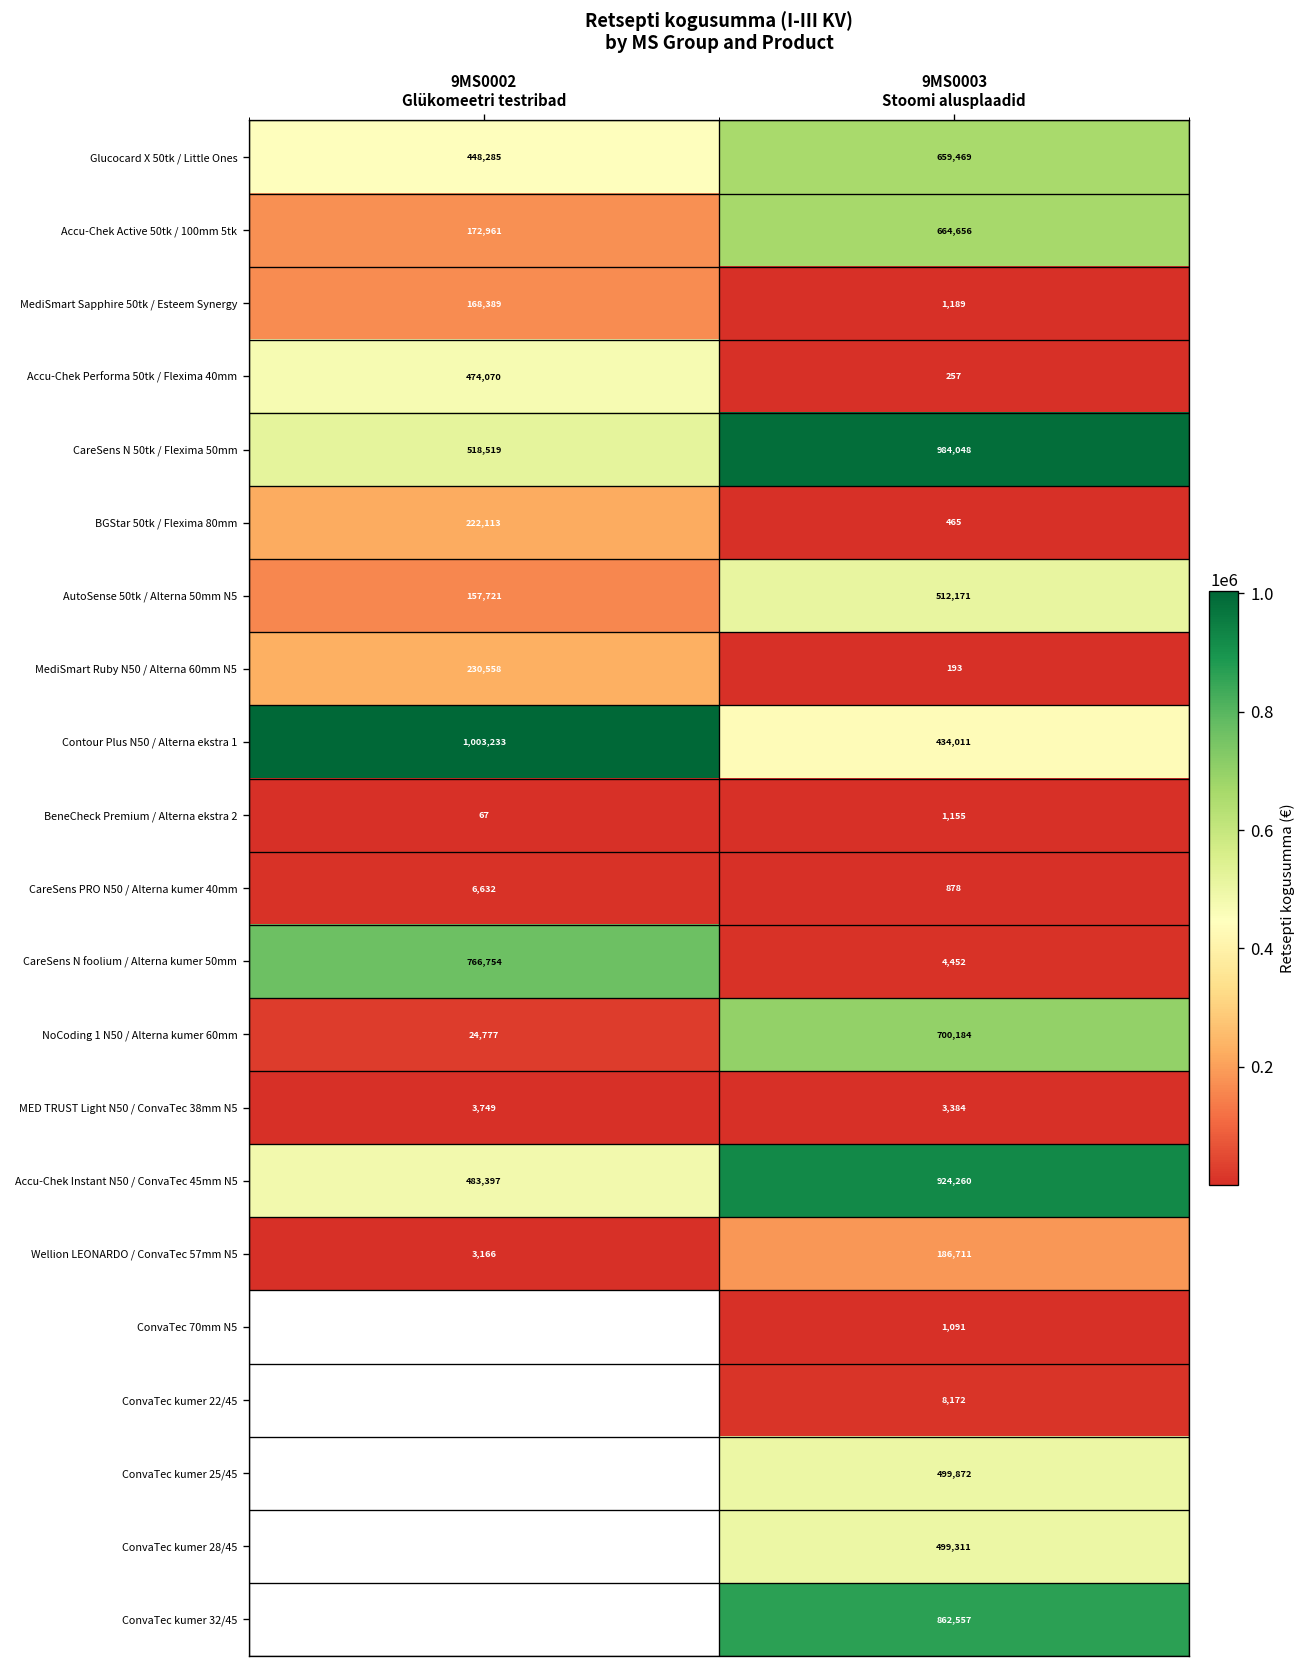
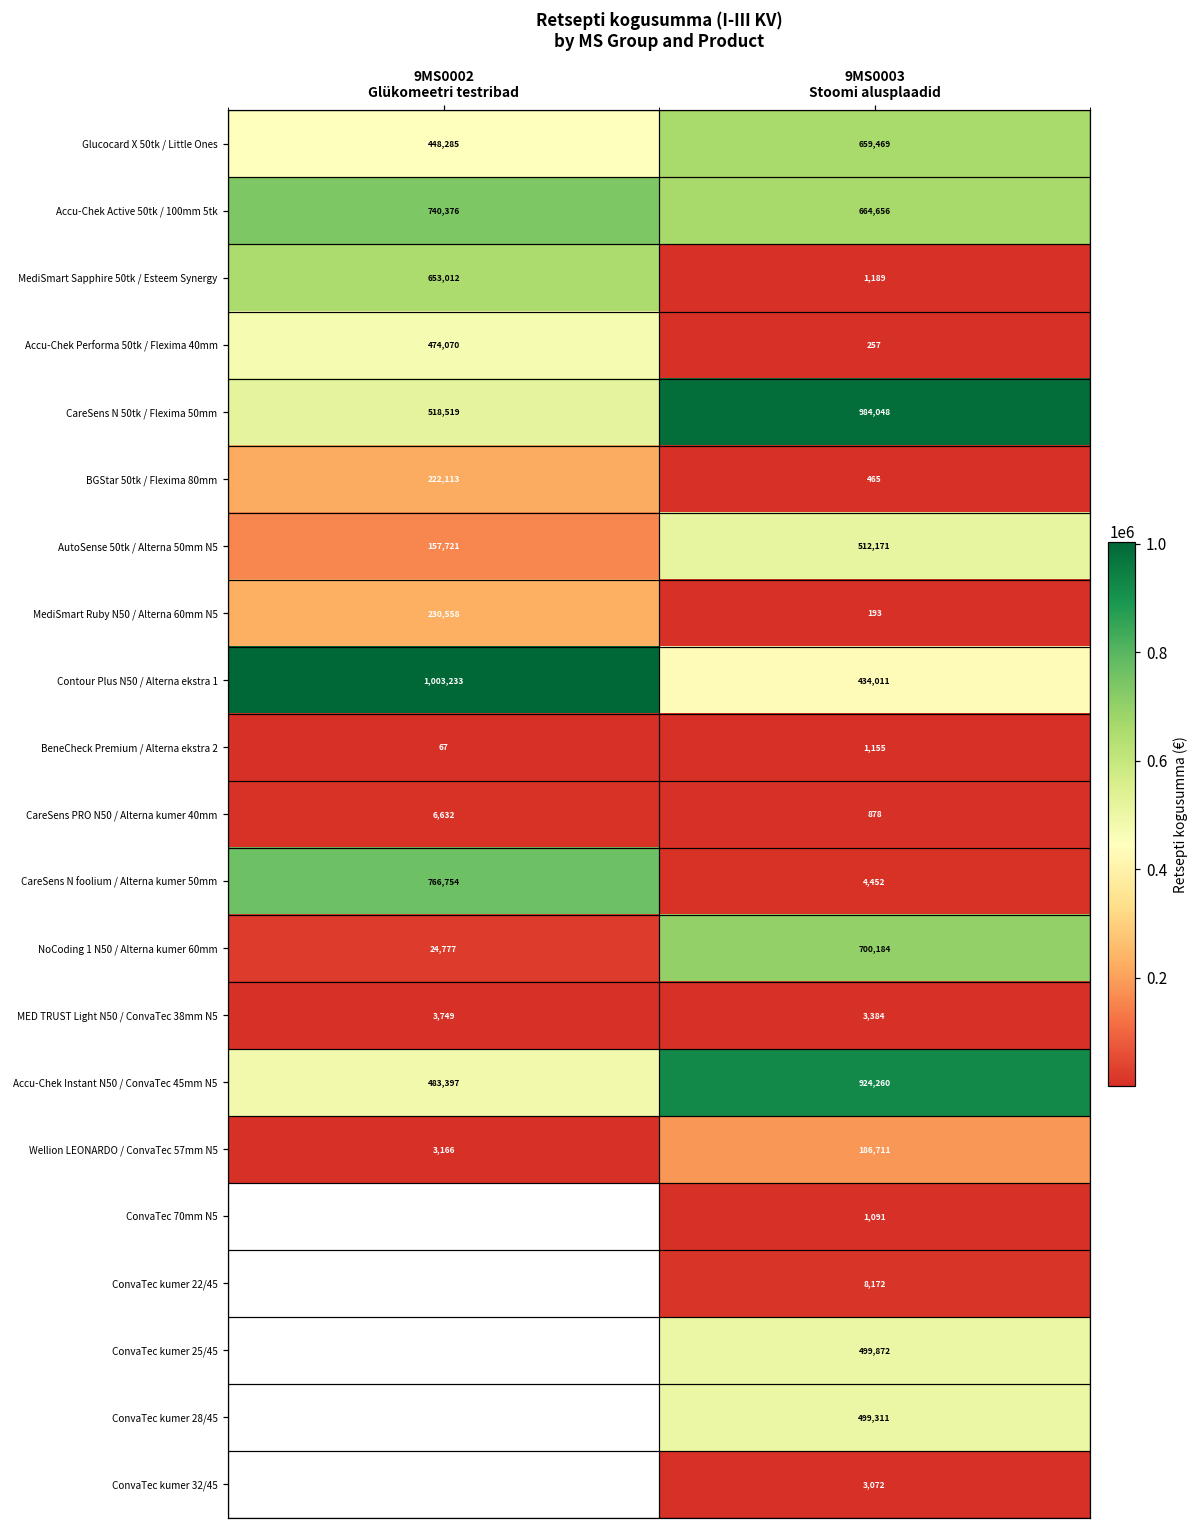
  {
    "Glucocard X 50tk / Little Ones": {
      "9MS0002 Glükomeetri testribad": "448,285",
      "9MS0003 Stoomi alusplaadid": "659,469"
    },
    "Accu-Chek Active 50tk / 100mm 5tk": {
-     "9MS0002 Glükomeetri testribad": "172,961",
+     "9MS0002 Glükomeetri testribad": "740,376",
      "9MS0003 Stoomi alusplaadid": "664,656"
    },
    "MediSmart Sapphire 50tk / Esteem Synergy": {
-     "9MS0002 Glükomeetri testribad": "168,389",
+     "9MS0002 Glükomeetri testribad": "653,012",
      "9MS0003 Stoomi alusplaadid": "1,189"
    },
    "Accu-Chek Performa 50tk / Flexima 40mm": {
      "9MS0002 Glükomeetri testribad": "474,070",
      "9MS0003 Stoomi alusplaadid": "257"
    },
    "CareSens N 50tk / Flexima 50mm": {
      "9MS0002 Glükomeetri testribad": "518,519",
      "9MS0003 Stoomi alusplaadid": "984,048"
    },
    "BGStar 50tk / Flexima 80mm": {
      "9MS0002 Glükomeetri testribad": "222,113",
      "9MS0003 Stoomi alusplaadid": "465"
    },
    "AutoSense 50tk / Alterna 50mm N5": {
      "9MS0002 Glükomeetri testribad": "157,721",
      "9MS0003 Stoomi alusplaadid": "512,171"
    },
    "MediSmart Ruby N50 / Alterna 60mm N5": {
      "9MS0002 Glükomeetri testribad": "230,558",
      "9MS0003 Stoomi alusplaadid": "193"
    },
    "Contour Plus N50 / Alterna ekstra 1": {
      "9MS0002 Glükomeetri testribad": "1,003,233",
      "9MS0003 Stoomi alusplaadid": "434,011"
    },
    "BeneCheck Premium / Alterna ekstra 2": {
      "9MS0002 Glükomeetri testribad": "67",
      "9MS0003 Stoomi alusplaadid": "1,155"
    },
    "CareSens PRO N50 / Alterna kumer 40mm": {
      "9MS0002 Glükomeetri testribad": "6,632",
      "9MS0003 Stoomi alusplaadid": "878"
    },
    "CareSens N foolium / Alterna kumer 50mm": {
      "9MS0002 Glükomeetri testribad": "766,754",
      "9MS0003 Stoomi alusplaadid": "4,452"
    },
    "NoCoding 1 N50 / Alterna kumer 60mm": {
      "9MS0002 Glükomeetri testribad": "24,777",
      "9MS0003 Stoomi alusplaadid": "700,184"
    },
    "MED TRUST Light N50 / ConvaTec 38mm N5": {
      "9MS0002 Glükomeetri testribad": "3,749",
      "9MS0003 Stoomi alusplaadid": "3,384"
    },
    "Accu-Chek Instant N50 / ConvaTec 45mm N5": {
      "9MS0002 Glükomeetri testribad": "483,397",
      "9MS0003 Stoomi alusplaadid": "924,260"
    },
    "Wellion LEONARDO / ConvaTec 57mm N5": {
      "9MS0002 Glükomeetri testribad": "3,166",
      "9MS0003 Stoomi alusplaadid": "186,711"
    },
    "ConvaTec 70mm N5": {
      "9MS0003 Stoomi alusplaadid": "1,091"
    },
    "ConvaTec kumer 22/45": {
      "9MS0003 Stoomi alusplaadid": "8,172"
    },
    "ConvaTec kumer 25/45": {
      "9MS0003 Stoomi alusplaadid": "499,872"
    },
    "ConvaTec kumer 28/45": {
      "9MS0003 Stoomi alusplaadid": "499,311"
    },
    "ConvaTec kumer 32/45": {
-     "9MS0003 Stoomi alusplaadid": "862,557"
+     "9MS0003 Stoomi alusplaadid": "3,072"
    }
  }
